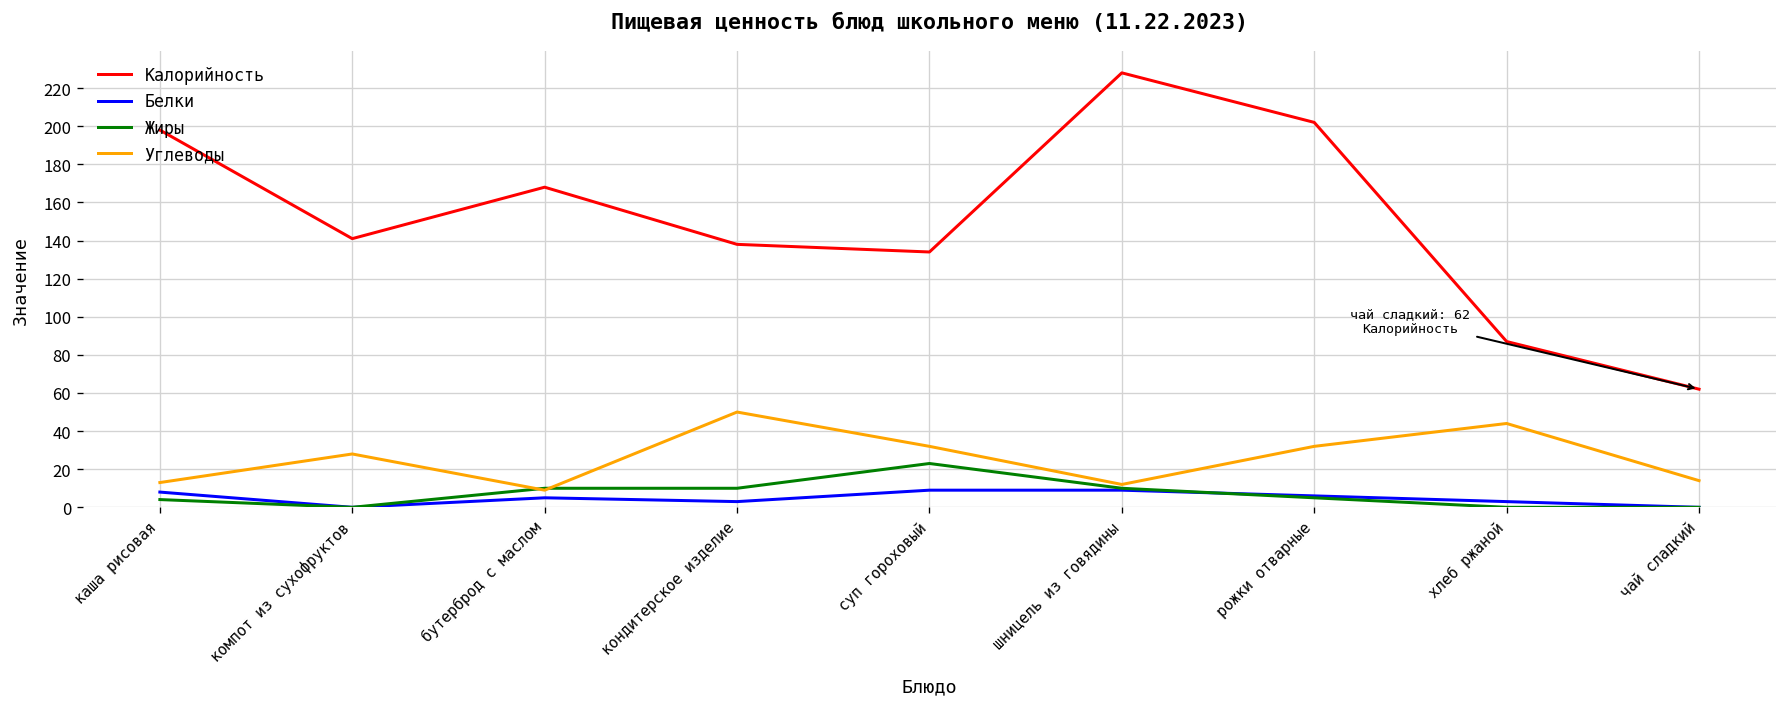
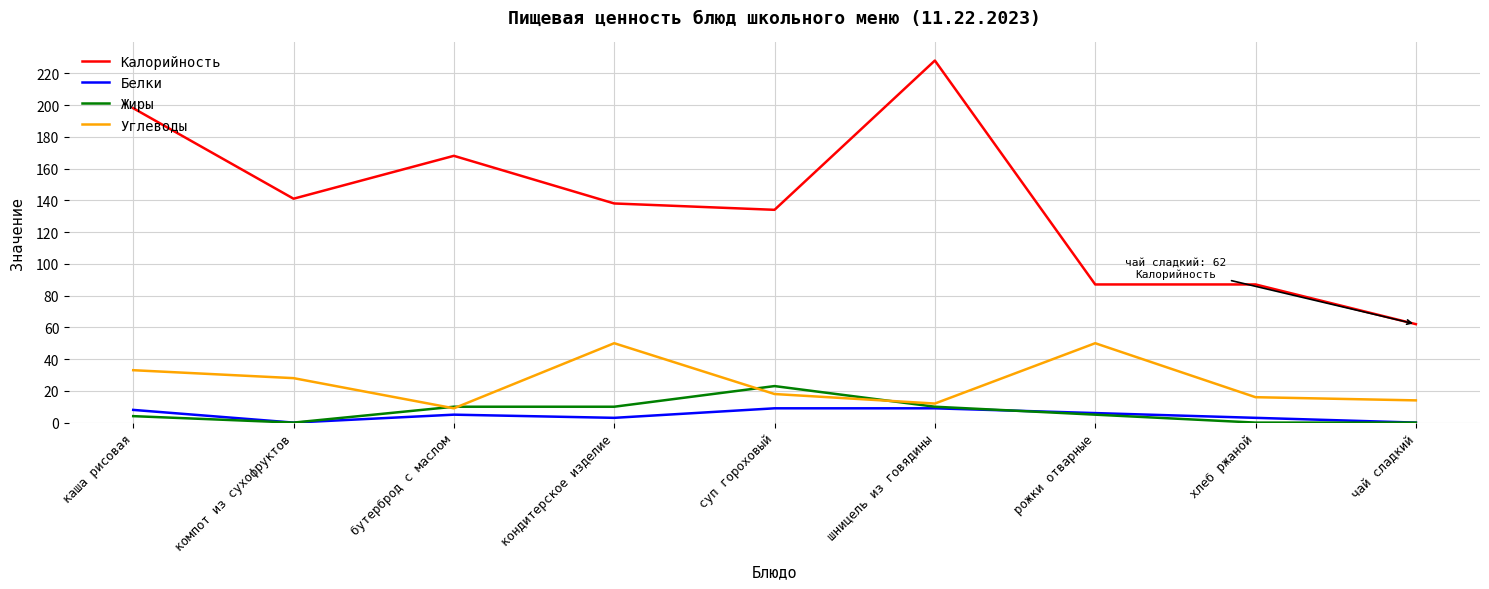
  {
    "Калорийность": {
      "каша рисовая": 198,
      "компот из сухофруктов": 141,
      "бутерброд с маслом": 168,
      "кондитерское изделие": 138,
      "суп гороховый": 134,
      "шницель из говядины": 228,
-     "рожки отварные": 202,
+     "рожки отварные": 87,
      "чай сладкий": 62
    },
    "Белки": {
      "каша рисовая": 8,
      "бутерброд с маслом": 5,
      "кондитерское изделие": 3,
      "суп гороховый": 9,
      "хлеб ржаной": 3
    },
    "Жиры": {
      "каша рисовая": 4,
      "кондитерское изделие": 10,
      "суп гороховый": 23,
      "хлеб ржаной": 0
    },
    "Углеводы": {
-     "каша рисовая": 13,
+     "каша рисовая": 33,
      "компот из сухофруктов": 28,
      "кондитерское изделие": 50,
-     "суп гороховый": 32,
+     "суп гороховый": 18,
      "шницель из говядины": 12,
-     "рожки отварные": 32,
-     "хлеб ржаной": 44,
+     "рожки отварные": 50,
+     "хлеб ржаной": 16,
      "чай сладкий": 14
    }
  }
